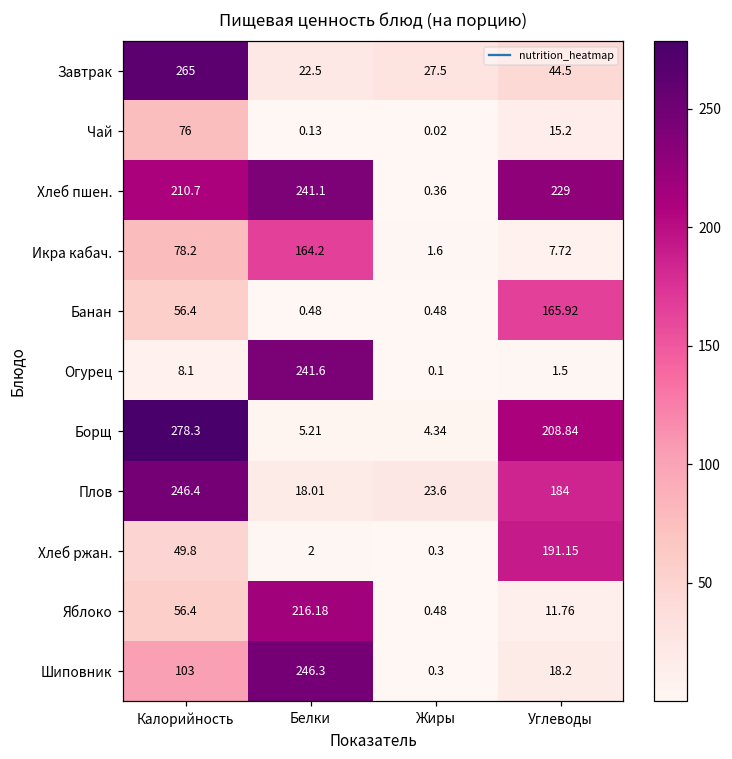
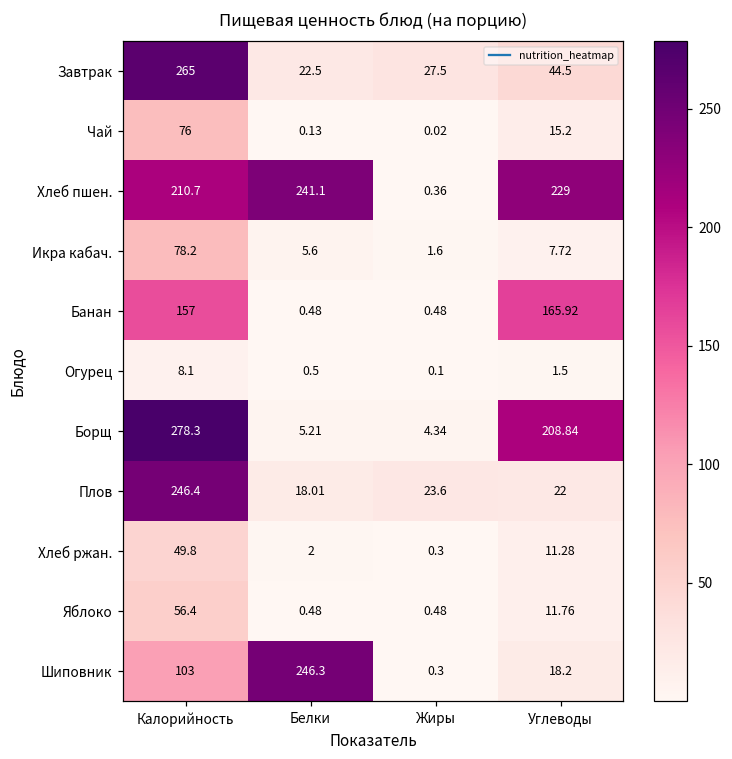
  {
    "Завтрак": {
      "Калорийность": 265,
      "Белки": 22.5,
      "Жиры": 27.5
    },
    "Чай": {
      "Калорийность": 76,
      "Белки": 0.13,
      "Жиры": 0.02,
      "Углеводы": 15.2
    },
    "Хлеб пшен.": {
      "Калорийность": 210.7,
      "Белки": 241.1,
      "Жиры": 0.36,
      "Углеводы": 229
    },
    "Икра кабач.": {
      "Калорийность": 78.2,
-     "Белки": 164.2,
+     "Белки": 5.6,
      "Жиры": 1.6,
      "Углеводы": 7.72
    },
    "Банан": {
-     "Калорийность": 56.4,
+     "Калорийность": 157,
      "Белки": 0.48,
      "Жиры": 0.48,
      "Углеводы": 165.92
    },
    "Огурец": {
      "Калорийность": 8.1,
-     "Белки": 241.6,
+     "Белки": 0.5,
      "Жиры": 0.1,
      "Углеводы": 1.5
    },
    "Борщ": {
      "Калорийность": 278.3,
      "Белки": 5.21,
      "Жиры": 4.34,
      "Углеводы": 208.84
    },
    "Плов": {
      "Калорийность": 246.4,
      "Белки": 18.01,
      "Жиры": 23.6,
-     "Углеводы": 184
+     "Углеводы": 22
    },
    "Хлеб ржан.": {
      "Калорийность": 49.8,
      "Белки": 2,
      "Жиры": 0.3,
-     "Углеводы": 191.15
+     "Углеводы": 11.28
    },
    "Яблоко": {
      "Калорийность": 56.4,
-     "Белки": 216.18,
+     "Белки": 0.48,
      "Жиры": 0.48,
      "Углеводы": 11.76
    },
    "Шиповник": {
      "Калорийность": 103,
      "Белки": 246.3,
      "Жиры": 0.3,
      "Углеводы": 18.2
    }
  }
